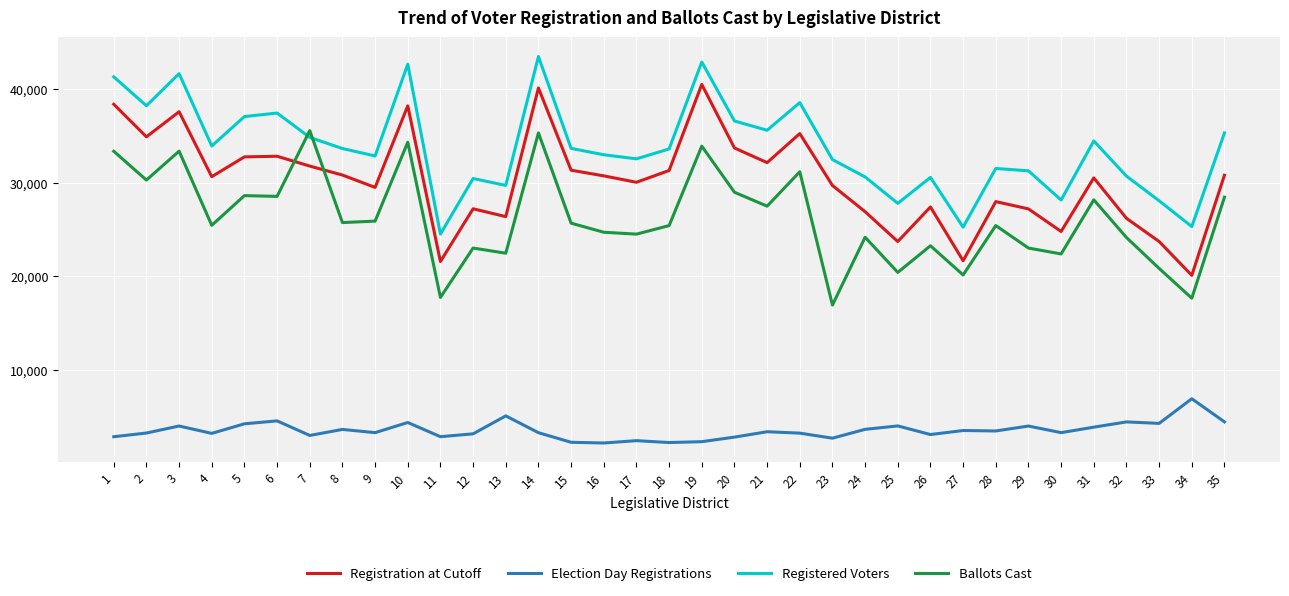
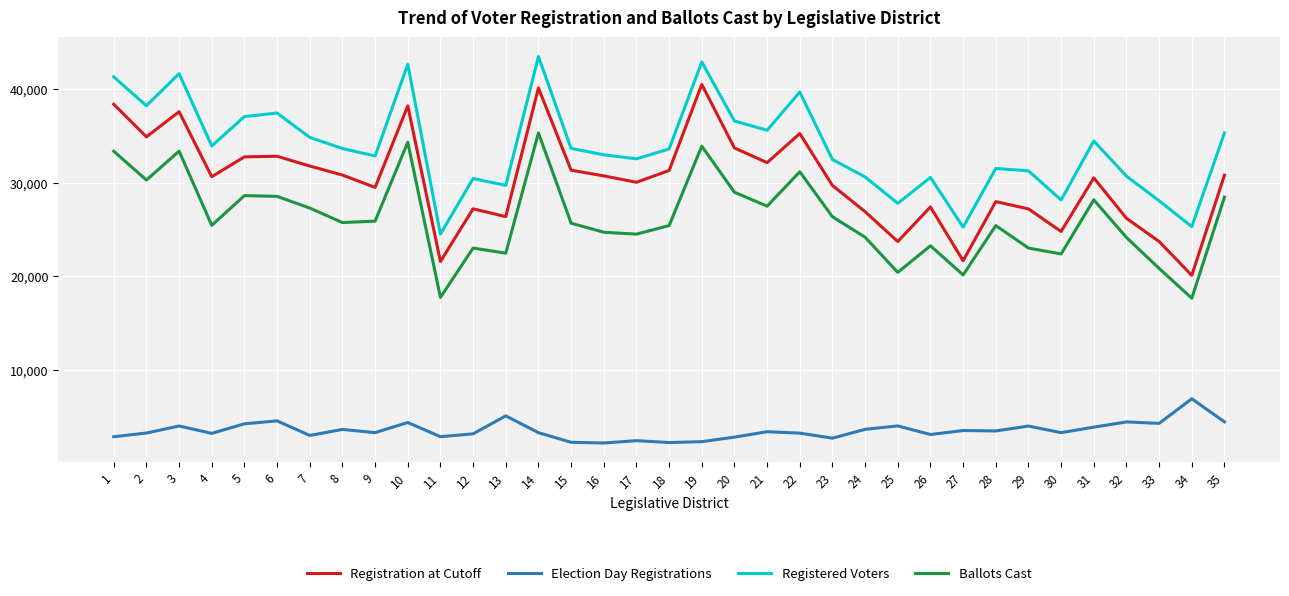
  {
    "Registration at Cutoff": {
      "1": "38,000",
      "2": "35,000",
      "3": "38,000",
      "4": "31,000",
      "5": "33,000",
      "6": "33,000",
      "7": "32,000",
      "8": "31,000",
      "9": "29,000",
      "10": "38,000",
      "11": "22,000",
      "12": "27,000",
      "13": "26,000",
      "14": "40,000",
      "15": "31,000",
      "16": "31,000",
      "17": "30,000",
      "18": "31,000",
      "19": "40,000",
      "20": "34,000",
      "21": "32,000",
      "22": "35,000",
      "23": "30,000",
      "24": "27,000",
      "25": "24,000",
      "26": "27,000",
      "27": "22,000",
      "28": "28,000",
      "29": "27,000",
      "30": "25,000",
      "31": "30,000",
      "32": "26,000",
      "33": "24,000",
      "34": "20,000",
      "35": "31,000"
    },
    "Election Day Registrations": {
      "1": "3,000",
      "2": "3,000",
      "3": "4,000",
      "4": "3,000",
      "5": "4,000",
      "6": "5,000",
      "7": "3,000",
      "8": "4,000",
      "9": "3,000",
      "10": "4,000",
      "11": "3,000",
      "12": "3,000",
      "13": "5,000",
      "14": "3,000",
      "15": "2,000",
      "16": "2,000",
      "17": "2,000",
      "18": "2,000",
      "19": "2,000",
      "20": "3,000",
      "21": "3,000",
      "22": "3,000",
      "23": "3,000",
      "24": "4,000",
      "25": "4,000",
      "26": "3,000",
      "27": "4,000",
      "28": "4,000",
      "29": "4,000",
      "30": "3,000",
      "31": "4,000",
      "32": "4,000",
      "33": "4,000",
      "34": "7,000",
      "35": "5,000"
    },
    "Registered Voters": {
      "1": "41,000",
      "2": "38,000",
      "3": "42,000",
      "4": "34,000",
      "5": "37,000",
      "6": "37,000",
      "7": "35,000",
      "8": "34,000",
      "9": "33,000",
      "10": "43,000",
      "11": "25,000",
      "12": "30,000",
      "13": "30,000",
      "14": "43,000",
      "15": "34,000",
      "16": "33,000",
      "17": "33,000",
      "18": "34,000",
      "19": "43,000",
      "20": "37,000",
      "21": "36,000",
-     "22": "39,000",
+     "22": "40,000",
      "23": "32,000",
      "24": "31,000",
      "25": "28,000",
      "26": "31,000",
      "27": "25,000",
      "28": "32,000",
      "29": "31,000",
      "30": "28,000",
      "31": "34,000",
      "32": "31,000",
      "33": "28,000",
      "34": "25,000",
      "35": "35,000"
    },
    "Ballots Cast": {
      "1": "33,000",
      "2": "30,000",
      "3": "33,000",
      "4": "25,000",
      "5": "29,000",
      "6": "29,000",
-     "7": "36,000",
+     "7": "27,000",
      "8": "26,000",
      "9": "26,000",
      "10": "34,000",
      "11": "18,000",
      "12": "23,000",
      "13": "22,000",
      "14": "35,000",
      "15": "26,000",
      "16": "25,000",
      "17": "25,000",
      "18": "25,000",
      "19": "34,000",
      "20": "29,000",
      "21": "27,000",
      "22": "31,000",
-     "23": "17,000",
+     "23": "26,000",
      "24": "24,000",
      "25": "20,000",
      "26": "23,000",
      "27": "20,000",
      "28": "25,000",
      "29": "23,000",
      "30": "22,000",
      "31": "28,000",
      "32": "24,000",
      "33": "21,000",
      "34": "18,000",
      "35": "28,000"
    }
  }
